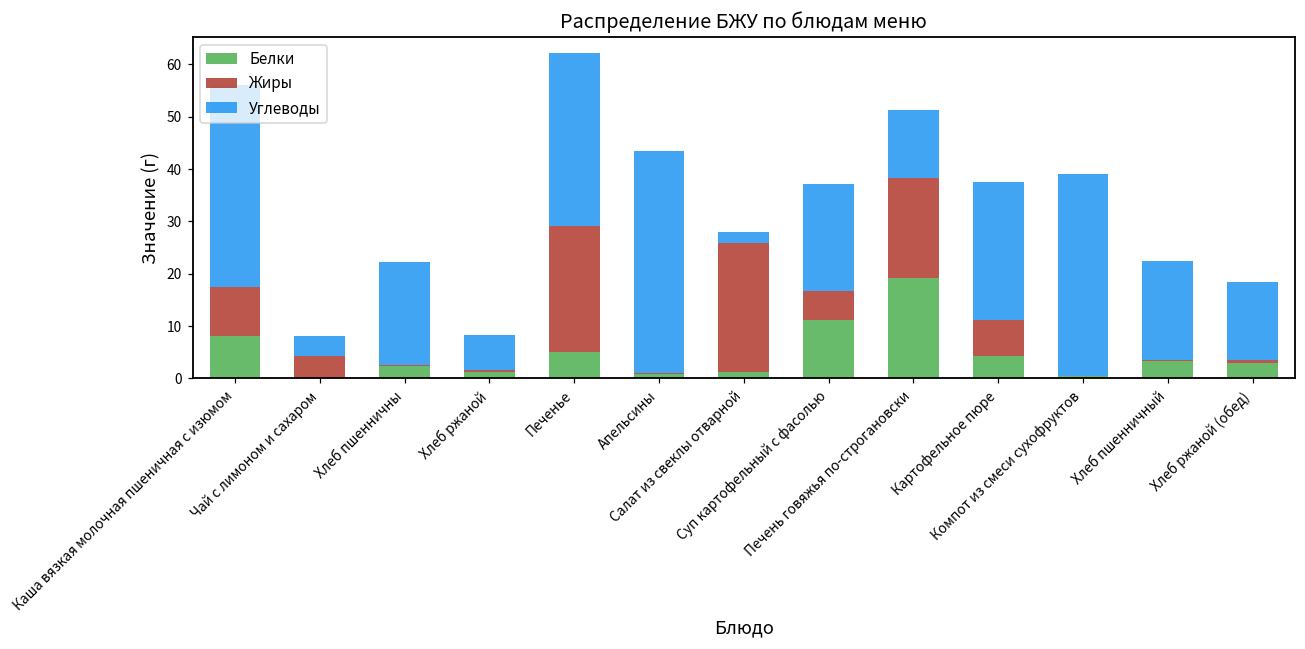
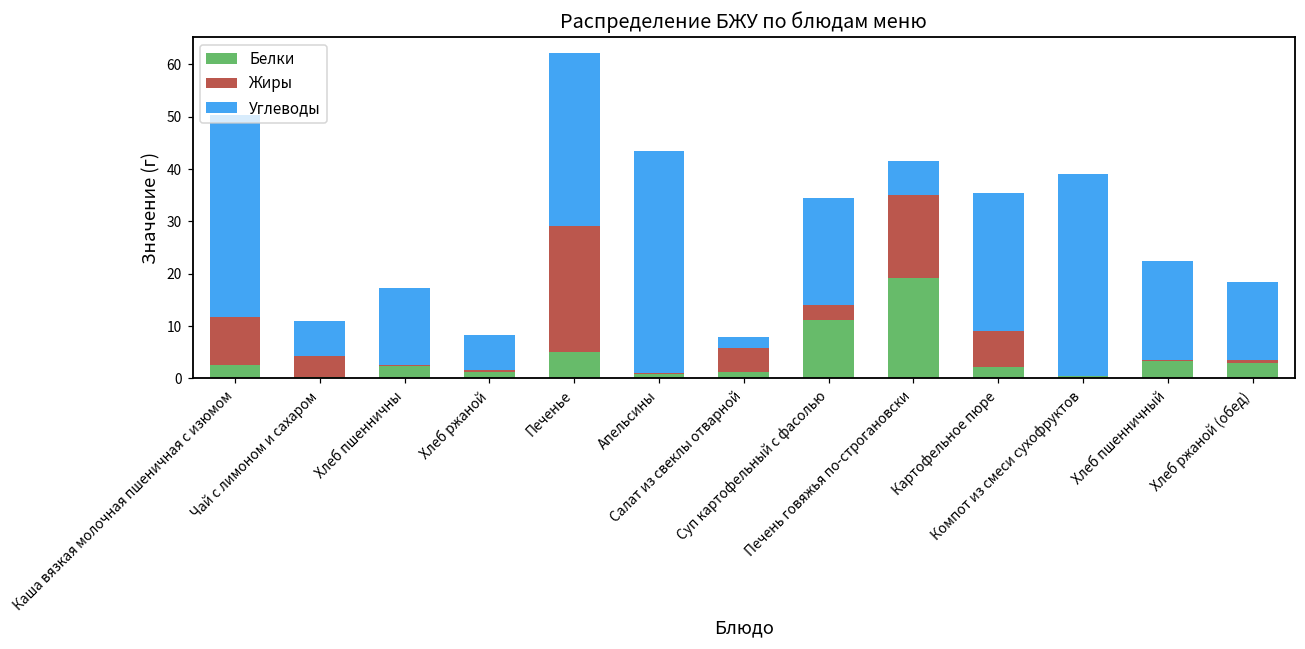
  {
    "Белки": {
-     "Каша вязкая молочная пшеничная с изюмом": 8,
+     "Каша вязкая молочная пшеничная с изюмом": 3,
      "Хлеб пшенничны": 2,
      "Хлеб ржаной": 1,
      "Печенье": 5,
      "Апельсины": 1,
      "Салат из свеклы отварной": 1,
      "Суп картофельный с фасолью": 11,
      "Печень говяжья по-строгановски": 19,
-     "Картофельное пюре": 4,
+     "Картофельное пюре": 2,
      "Хлеб пшенничный": 3,
      "Хлеб ржаной (обед)": 3
    },
    "Жиры": {
      "Каша вязкая молочная пшеничная с изюмом": 9,
      "Чай с лимоном и сахаром": 4,
      "Печенье": 24,
-     "Салат из свеклы отварной": 25,
-     "Суп картофельный с фасолью": 6,
-     "Печень говяжья по-строгановски": 19,
+     "Салат из свеклы отварной": 5,
+     "Суп картофельный с фасолью": 3,
+     "Печень говяжья по-строгановски": 16,
      "Картофельное пюре": 7,
      "Компот из смеси сухофруктов": 0,
      "Хлеб ржаной (обед)": 1
    },
    "Углеводы": {
-     "Чай с лимоном и сахаром": 4,
-     "Хлеб пшенничны": 20,
+     "Чай с лимоном и сахаром": 7,
+     "Хлеб пшенничны": 15,
      "Хлеб ржаной": 7,
      "Печенье": 33,
      "Апельсины": 42,
      "Салат из свеклы отварной": 2,
      "Суп картофельный с фасолью": 20,
-     "Печень говяжья по-строгановски": 13,
+     "Печень говяжья по-строгановски": 7,
      "Картофельное пюре": 26,
      "Компот из смеси сухофруктов": 39,
      "Хлеб пшенничный": 19,
      "Хлеб ржаной (обед)": 15
    }
  }
